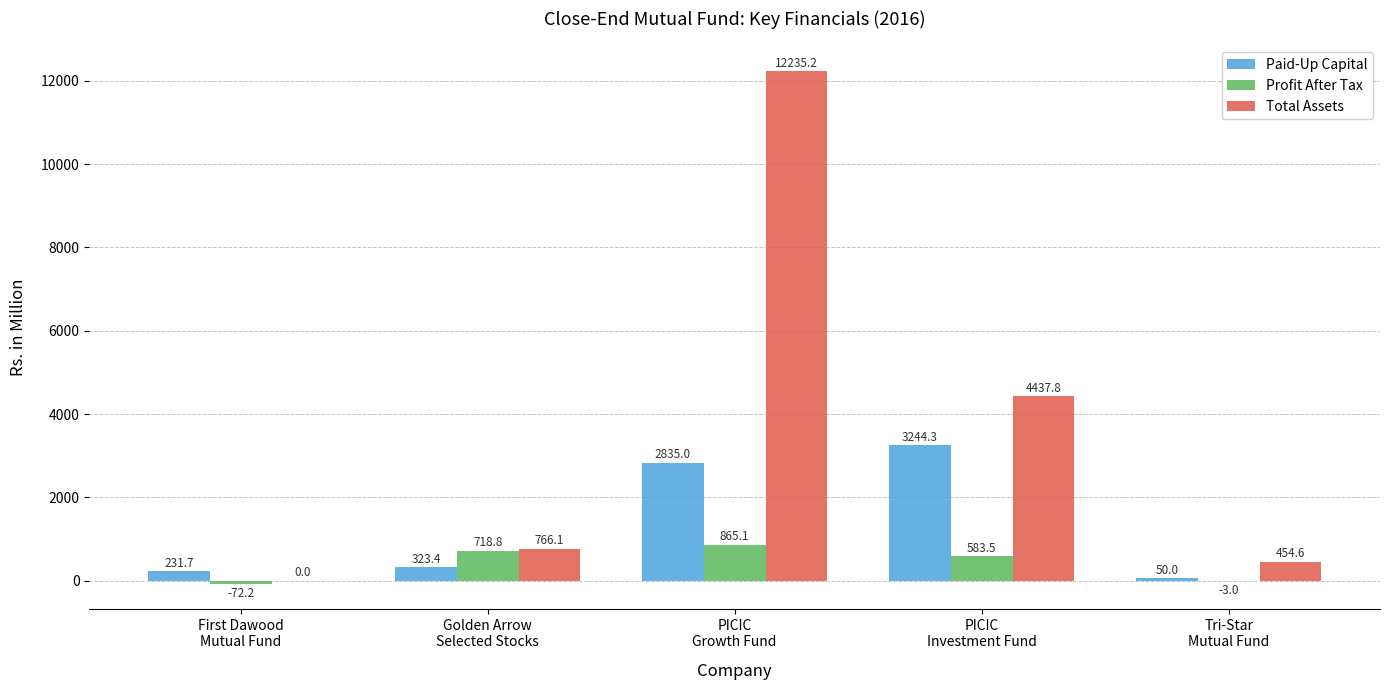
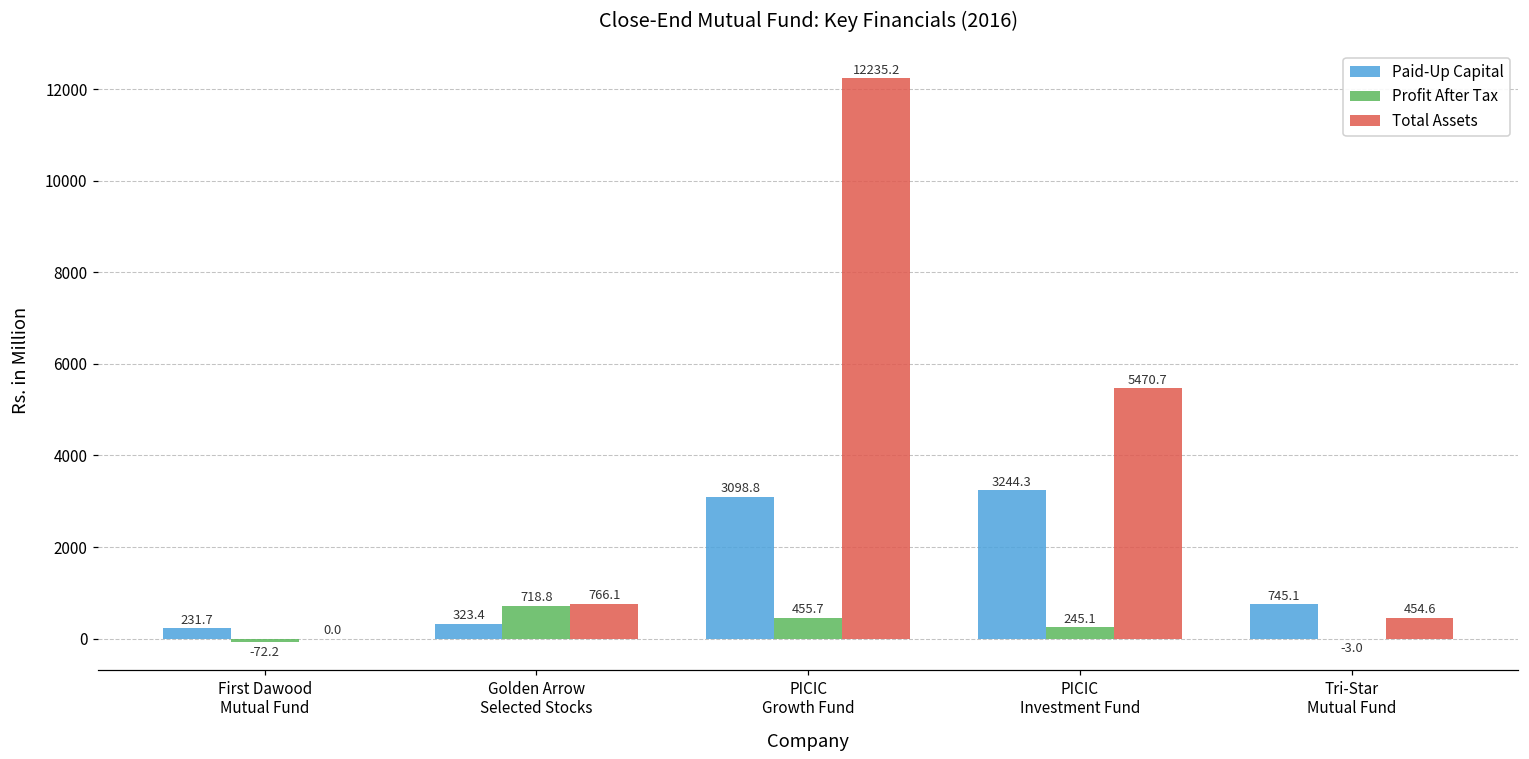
  {
    "Paid-Up Capital": {
      "First Dawood Mutual Fund": 231.7,
      "Golden Arrow Selected Stocks": 323.4,
-     "PICIC Growth Fund": 2835.0,
+     "PICIC Growth Fund": 3098.8,
      "PICIC Investment Fund": 3244.3,
-     "Tri-Star Mutual Fund": 50.0
+     "Tri-Star Mutual Fund": 745.1
    },
    "Profit After Tax": {
      "First Dawood Mutual Fund": -72.2,
      "Golden Arrow Selected Stocks": 718.8,
-     "PICIC Growth Fund": 865.1,
-     "PICIC Investment Fund": 583.5,
+     "PICIC Growth Fund": 455.7,
+     "PICIC Investment Fund": 245.1,
      "Tri-Star Mutual Fund": -3.0
    },
    "Total Assets": {
      "First Dawood Mutual Fund": 0.0,
      "Golden Arrow Selected Stocks": 766.1,
      "PICIC Growth Fund": 12235.2,
-     "PICIC Investment Fund": 4437.8,
+     "PICIC Investment Fund": 5470.7,
      "Tri-Star Mutual Fund": 454.6
    }
  }
